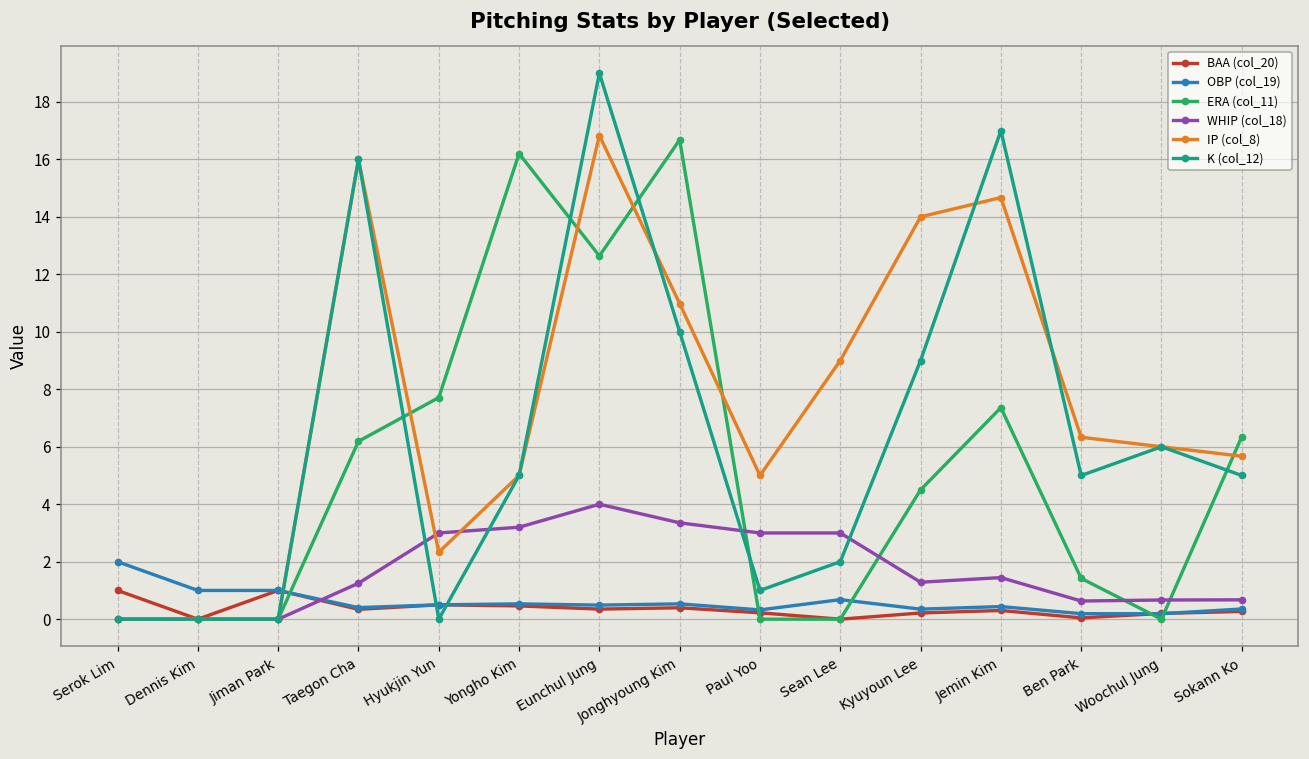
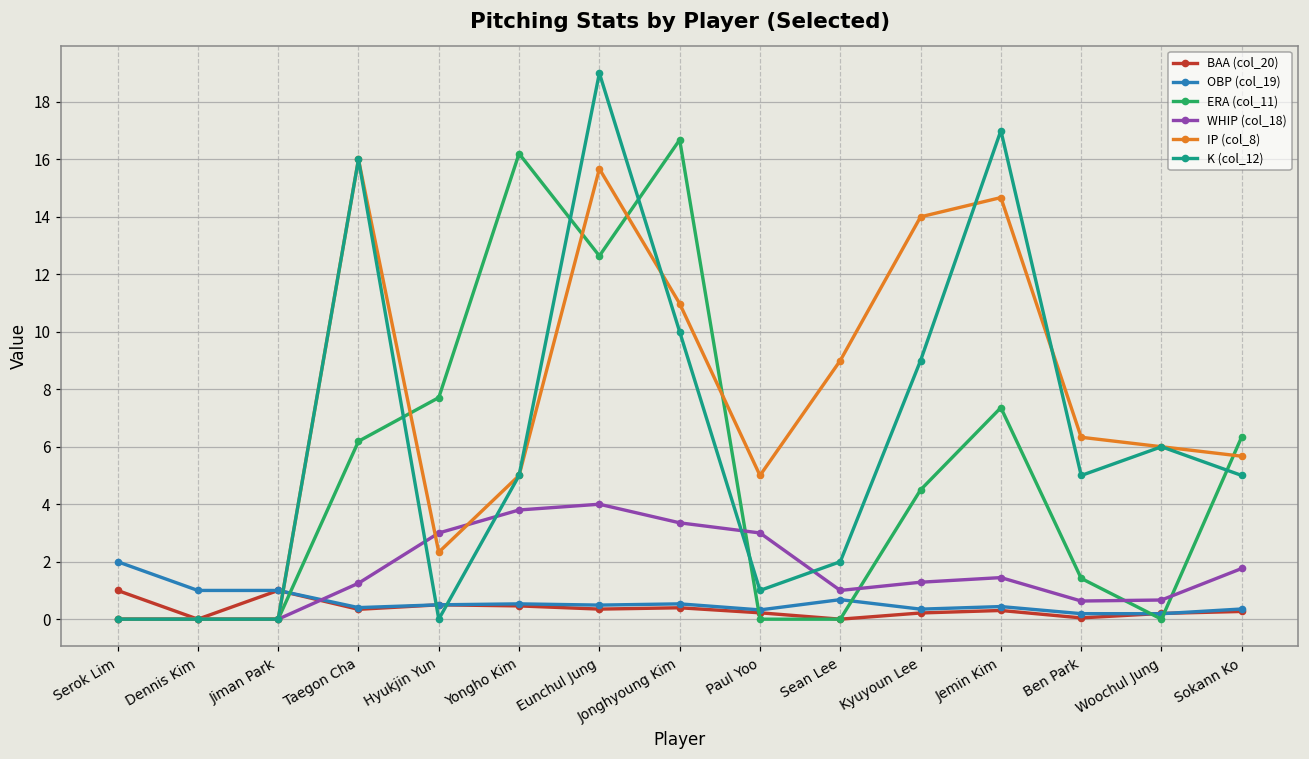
  {
    "BAA (col_20)": {
      "Serok Lim": 1.0,
      "Eunchul Jung": 0.4,
      "Jonghyoung Kim": 0.4,
      "Paul Yoo": 0.2,
      "Kyuyoun Lee": 0.2,
      "Jemin Kim": 0.3,
      "Ben Park": 0.0
    },
    "OBP (col_19)": {
      "Serok Lim": 2.0,
      "Dennis Kim": 1.0,
      "Eunchul Jung": 0.5,
      "Jonghyoung Kim": 0.5,
      "Paul Yoo": 0.3,
      "Sean Lee": 0.7,
      "Kyuyoun Lee": 0.3,
      "Jemin Kim": 0.4,
      "Ben Park": 0.2
    },
    "WHIP (col_18)": {
      "Taegon Cha": 1.3,
      "Hyukjin Yun": 3.0,
-     "Yongho Kim": 3.2,
+     "Yongho Kim": 3.8,
      "Eunchul Jung": 4.0,
      "Jonghyoung Kim": 3.4,
      "Paul Yoo": 3.0,
-     "Sean Lee": 3,
+     "Sean Lee": 1,
      "Kyuyoun Lee": 1.3,
      "Jemin Kim": 1.4,
      "Ben Park": 0.6,
      "Woochul Jung": 0.7,
-     "Sokann Ko": 0.7
+     "Sokann Ko": 1.8
    },
    "IP (col_8)": {
      "Hyukjin Yun": 2.3,
-     "Eunchul Jung": 16.8,
+     "Eunchul Jung": 15.7,
      "Jonghyoung Kim": 11.0,
      "Paul Yoo": 5.0,
      "Sean Lee": 9.0,
      "Kyuyoun Lee": 14.0,
      "Jemin Kim": 14.7,
      "Ben Park": 6.3,
      "Sokann Ko": 5.7
    }
  }
